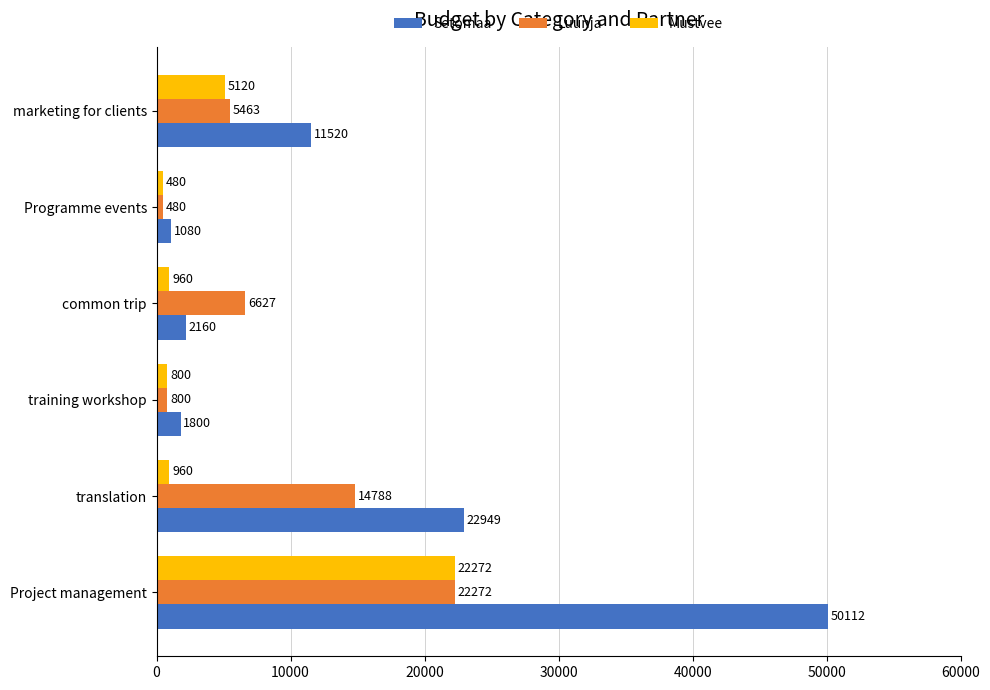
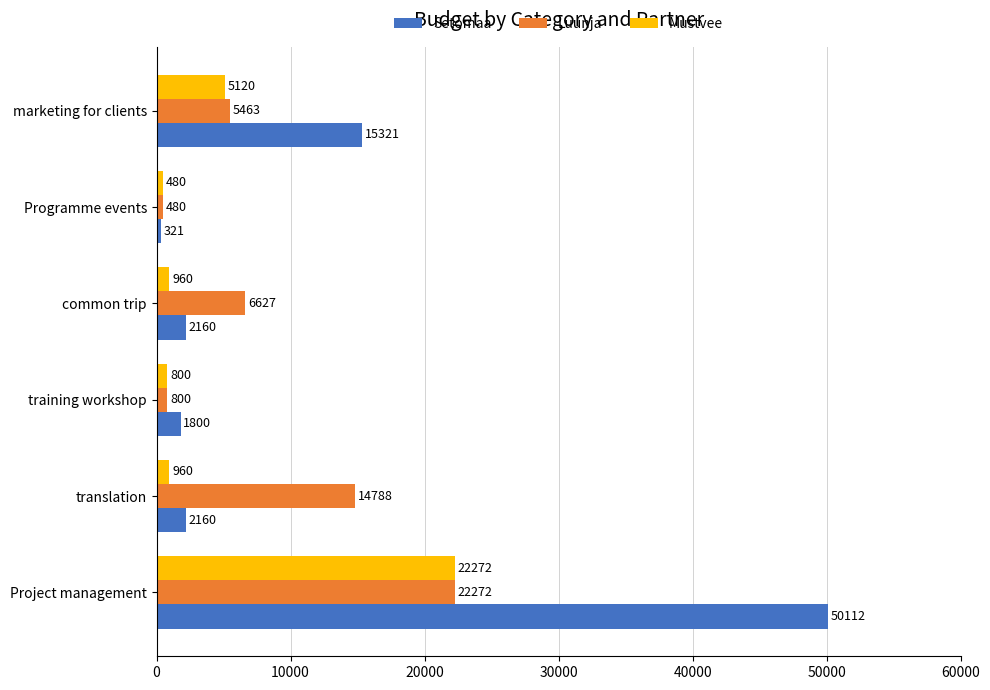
  {
    "Setomaa": {
-     "marketing for clients": 11520,
-     "Programme events": 1080,
+     "marketing for clients": 15321,
+     "Programme events": 321,
      "common trip": 2160,
      "training workshop": 1800,
-     "translation": 22949,
+     "translation": 2160,
      "Project management": 50112
    },
    "Luunja": {
      "marketing for clients": 5463,
      "Programme events": 480,
      "common trip": 6627,
      "training workshop": 800,
      "translation": 14788,
      "Project management": 22272
    },
    "Mustvee": {
      "marketing for clients": 5120,
      "Programme events": 480,
      "common trip": 960,
      "training workshop": 800,
      "translation": 960,
      "Project management": 22272
    }
  }
